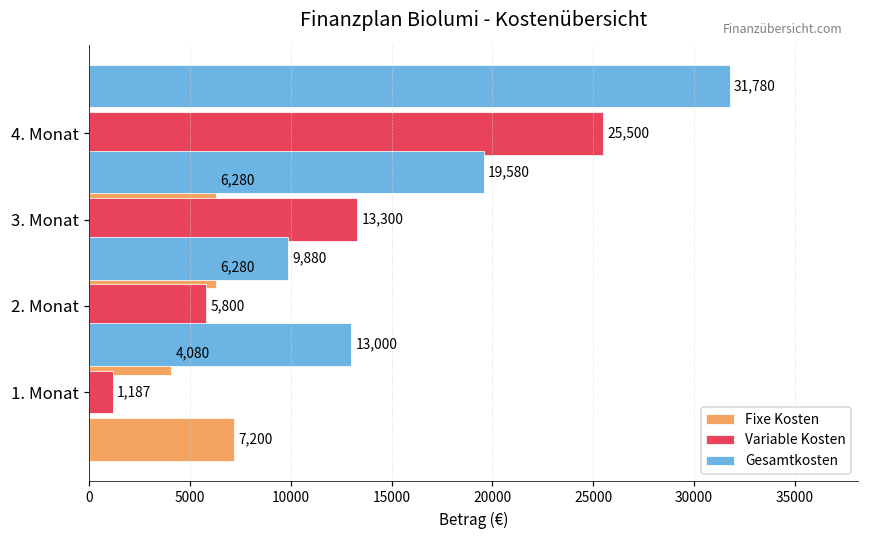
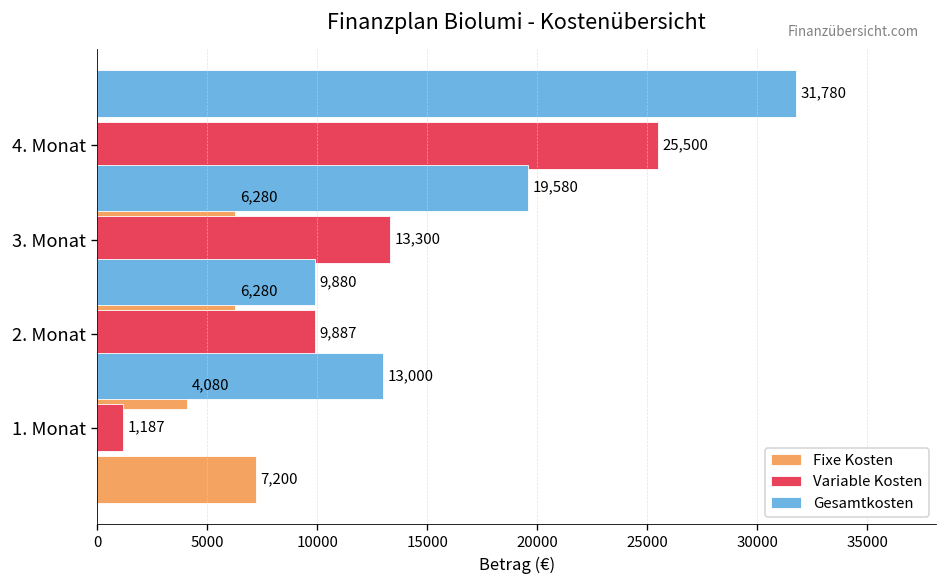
  {
    "Variable Kosten": {
      "4. Monat": "25,500",
      "3. Monat": "13,300",
-     "2. Monat": "5,800",
+     "2. Monat": "9,887",
      "1. Monat": "1,187"
    }
  }
